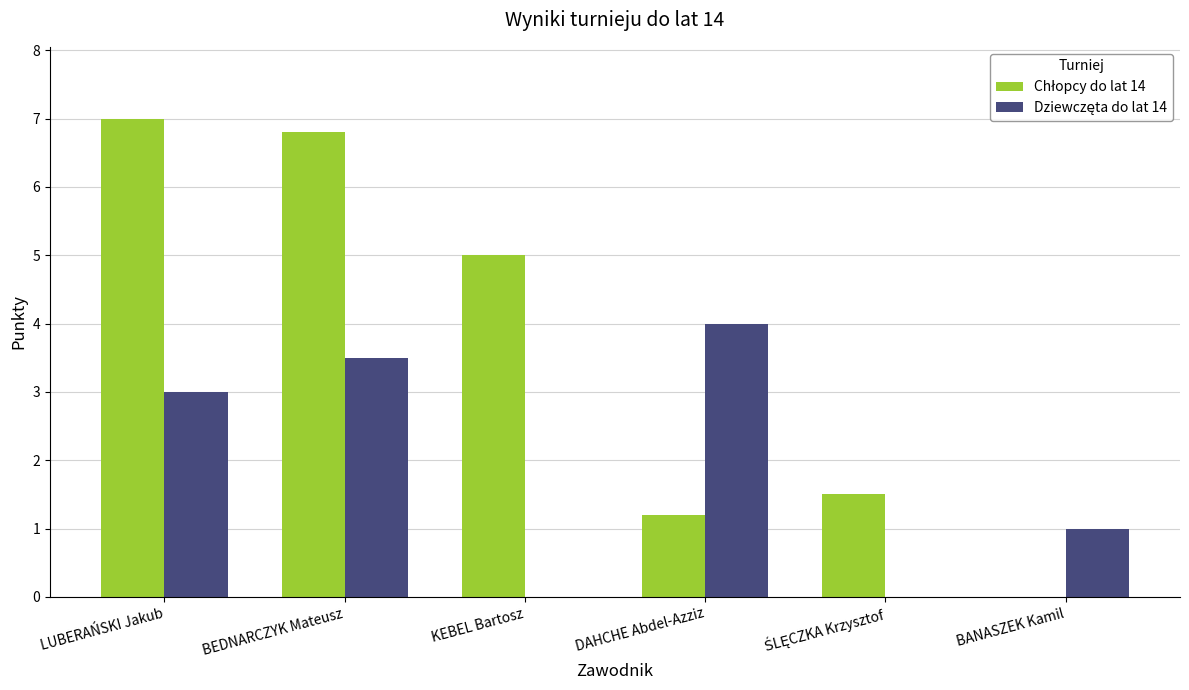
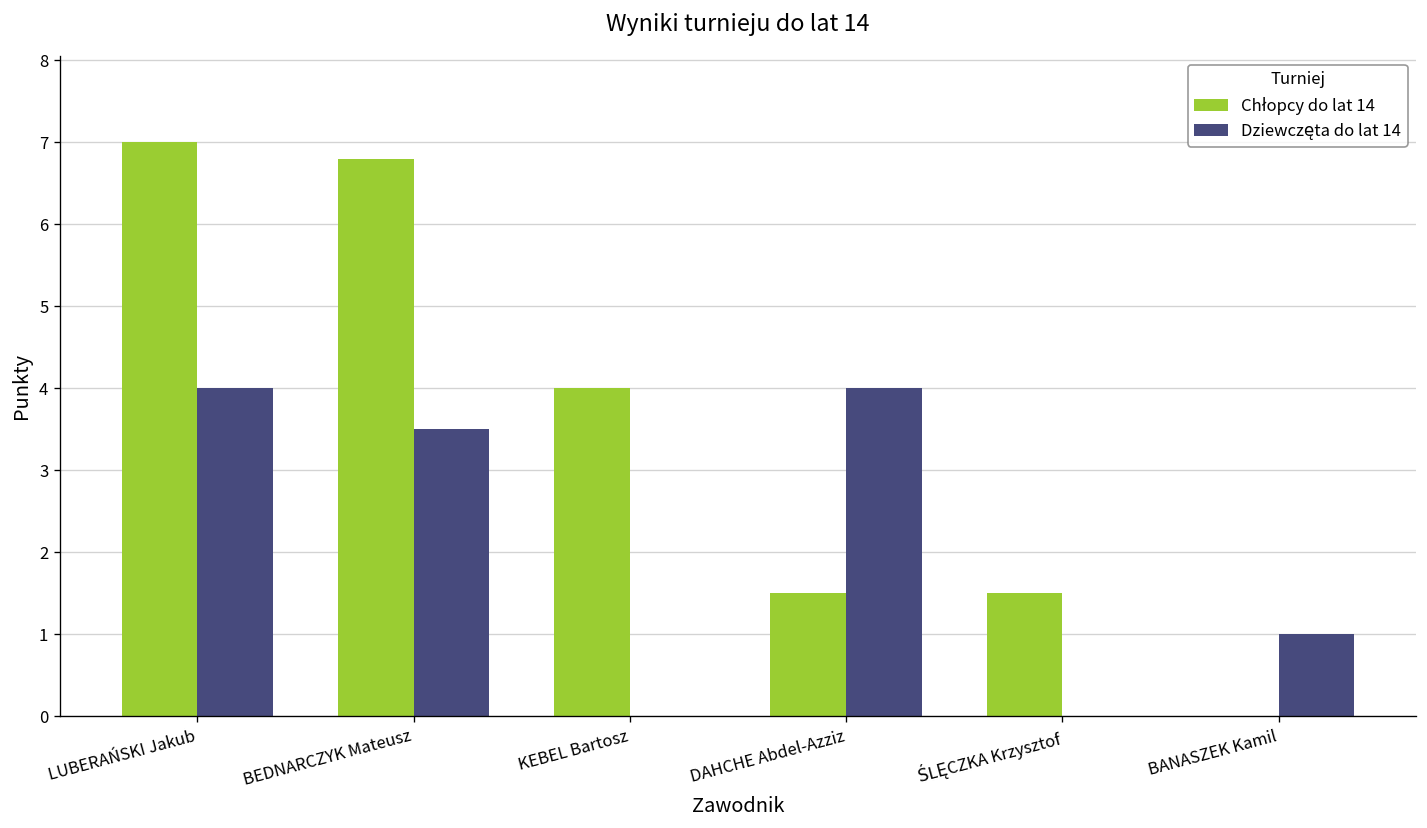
  {
    "Chłopcy do lat 14": {
      "LUBERAŃSKI Jakub": 7.0,
      "BEDNARCZYK Mateusz": 6.8,
-     "KEBEL Bartosz": 5,
-     "DAHCHE Abdel-Azziz": 1.2,
+     "KEBEL Bartosz": 4,
+     "DAHCHE Abdel-Azziz": 1.5,
      "ŚLĘCZKA Krzysztof": 1.5,
      "BANASZEK Kamil": 0.0
    },
    "Dziewczęta do lat 14": {
-     "LUBERAŃSKI Jakub": 3,
+     "LUBERAŃSKI Jakub": 4,
      "BEDNARCZYK Mateusz": 3.5,
      "KEBEL Bartosz": 0,
      "DAHCHE Abdel-Azziz": 4,
      "ŚLĘCZKA Krzysztof": 0,
      "BANASZEK Kamil": 1
    }
  }
